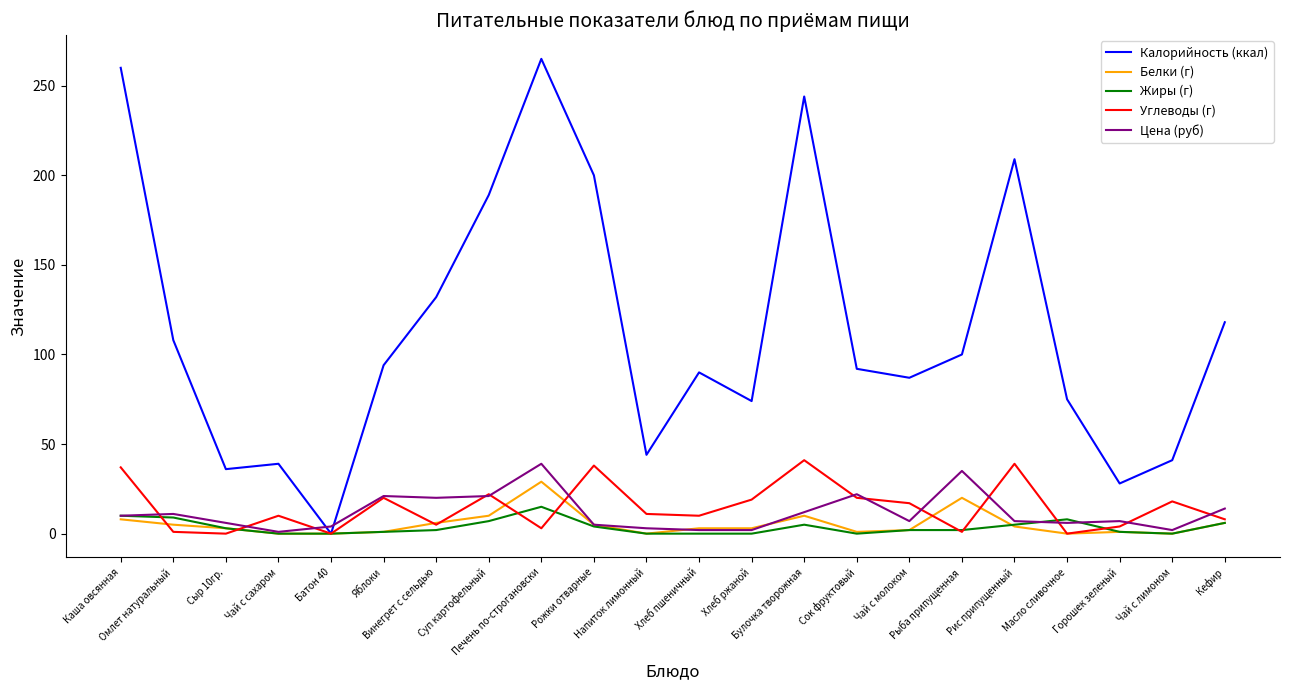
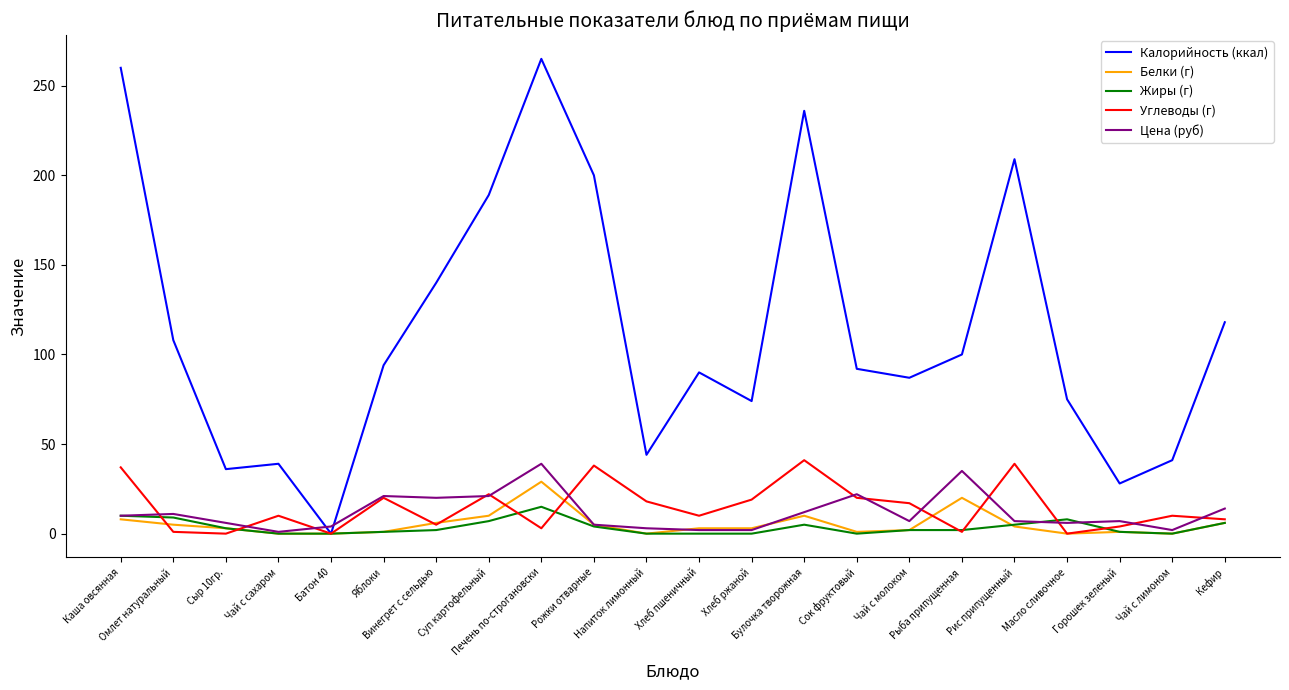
  {
    "Калорийность (ккал)": {
      "Каша овсянная": 260,
      "Омлет натуральный": 108,
      "Сыр 10гр.": 36,
      "Чай с сахаром": 39,
      "Яблоки": 94,
-     "Винегрет с сельдью": 132,
+     "Винегрет с сельдью": 140,
      "Суп картофельный": 189,
      "Печень по-строгановски": 265,
      "Рожки отварные": 200,
      "Напиток лимонный": 44,
      "Хлеб пшеничный": 90,
      "Хлеб ржаной": 74,
-     "Булочка творожная": 244,
+     "Булочка творожная": 236,
      "Сок фруктовый": 92,
      "Чай с молоком": 87,
      "Рыба припущенная": 100,
      "Рис припущенный": 209,
      "Масло сливочное": 75,
      "Горошек зеленый": 28,
      "Чай с лимоном": 41,
      "Кефир": 118
    },
    "Белки (г)": {
      "Каша овсянная": 8,
      "Омлет натуральный": 5,
      "Суп картофельный": 10,
      "Печень по-строгановски": 29,
      "Булочка творожная": 10,
      "Рыба припущенная": 20
    },
    "Жиры (г)": {
      "Омлет натуральный": 9,
      "Винегрет с сельдью": 2,
      "Суп картофельный": 7,
      "Печень по-строгановски": 15,
      "Хлеб пшеничный": 0,
      "Хлеб ржаной": 0,
      "Булочка творожная": 5,
      "Масло сливочное": 8
    },
    "Углеводы (г)": {
      "Каша овсянная": 37,
      "Омлет натуральный": 1,
      "Сыр 10гр.": 0,
      "Чай с сахаром": 10,
      "Печень по-строгановски": 3,
      "Рожки отварные": 38,
-     "Напиток лимонный": 11,
+     "Напиток лимонный": 18,
      "Хлеб пшеничный": 10,
      "Хлеб ржаной": 19,
      "Булочка творожная": 41,
      "Сок фруктовый": 20,
      "Чай с молоком": 17,
      "Рис припущенный": 39,
      "Горошек зеленый": 4,
-     "Чай с лимоном": 18,
+     "Чай с лимоном": 10,
      "Кефир": 8
    },
    "Цена (руб)": {
      "Омлет натуральный": 11,
      "Сыр 10гр.": 6,
      "Батон 40": 4,
      "Винегрет с сельдью": 20,
      "Печень по-строгановски": 39,
      "Напиток лимонный": 3,
      "Булочка творожная": 12,
      "Сок фруктовый": 22,
      "Чай с молоком": 7,
      "Рыба припущенная": 35,
      "Рис припущенный": 7,
      "Масло сливочное": 6,
      "Горошек зеленый": 7,
      "Чай с лимоном": 2,
      "Кефир": 14
    }
  }
